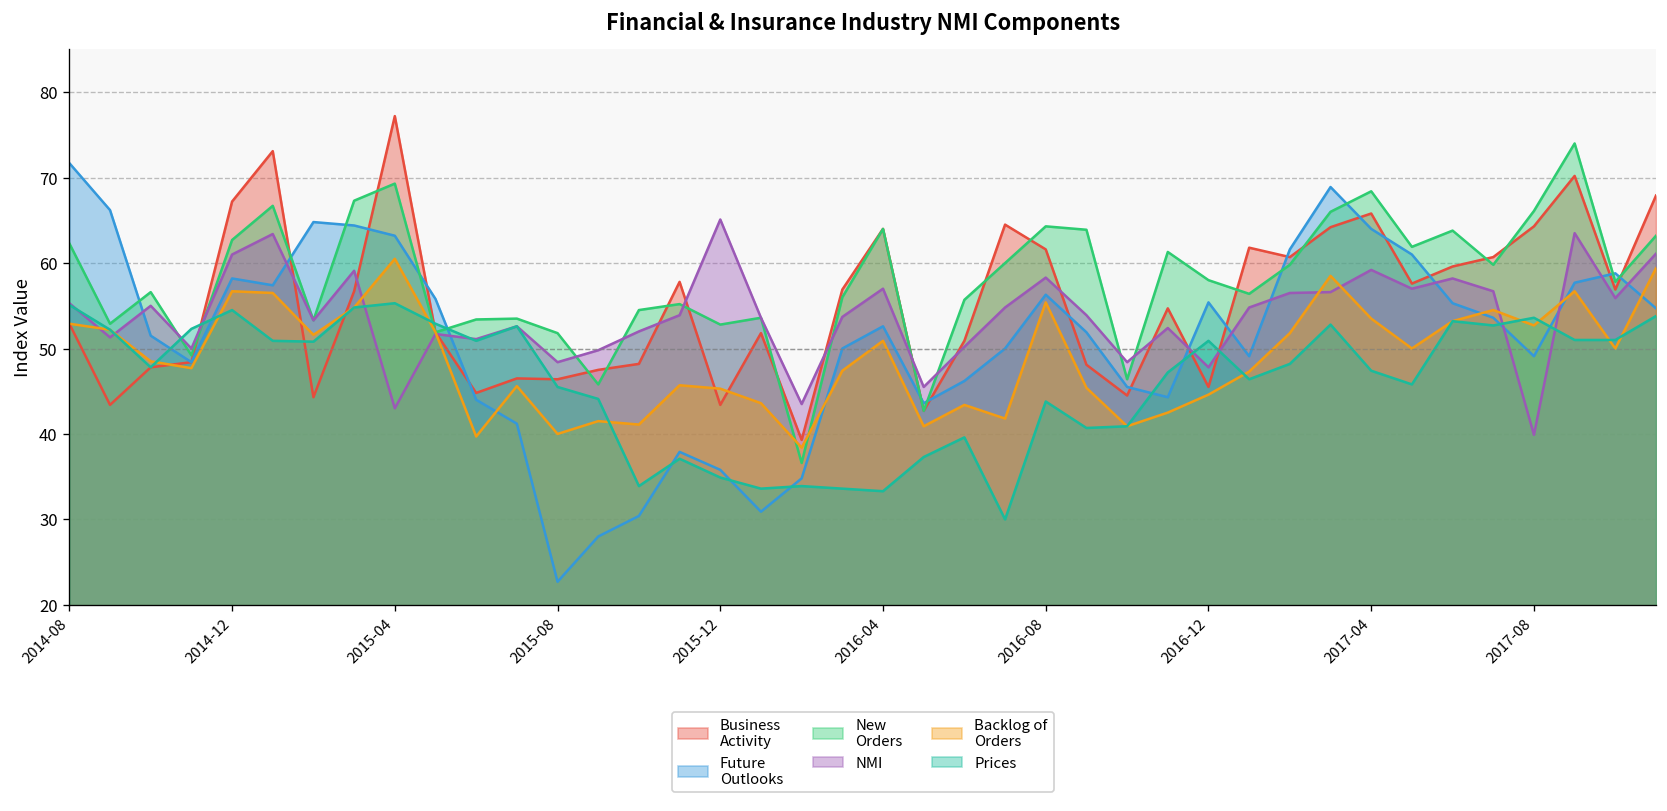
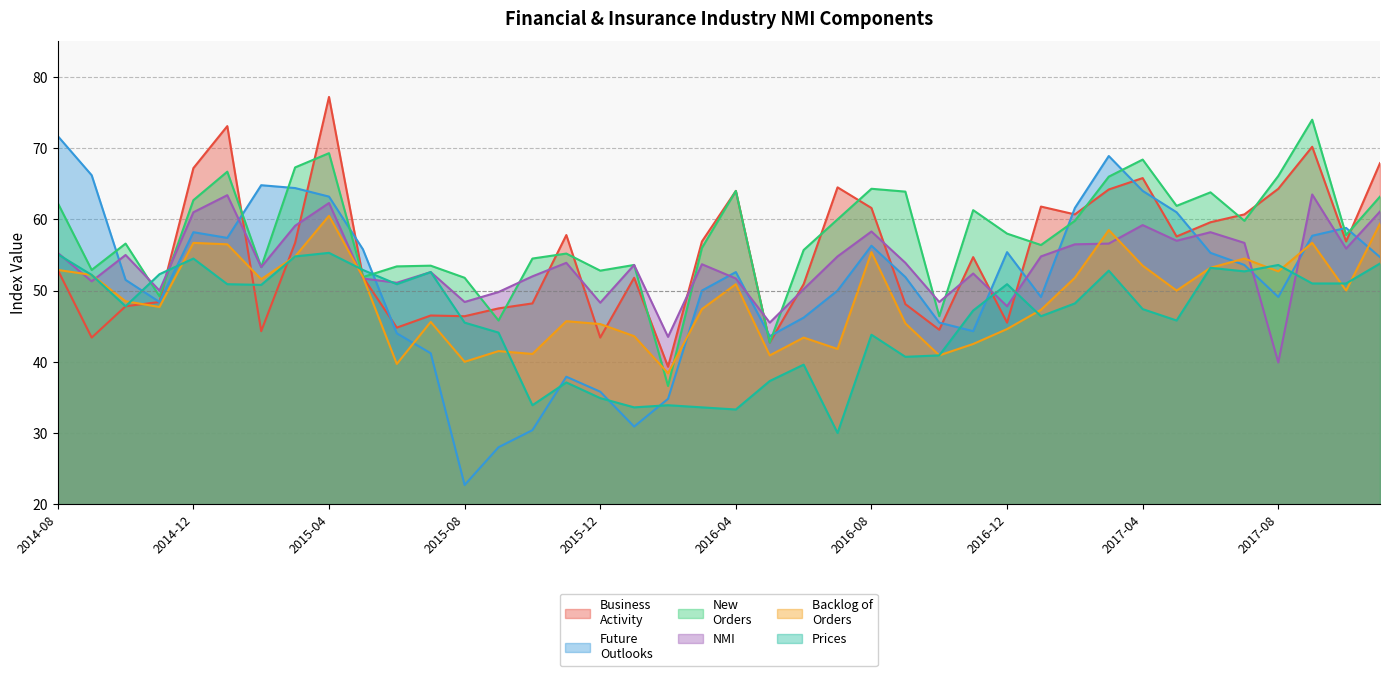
  {
    "NMI": {
      "2014-12": 61,
-     "2015-04": 43,
+     "2015-04": 62,
      "2015-08": 48,
-     "2015-12": 65,
-     "2016-04": 57,
+     "2015-12": 48,
+     "2016-04": 52,
      "2016-08": 58,
      "2016-12": 48,
      "2017-04": 59,
      "2017-08": 40
    }
  }
